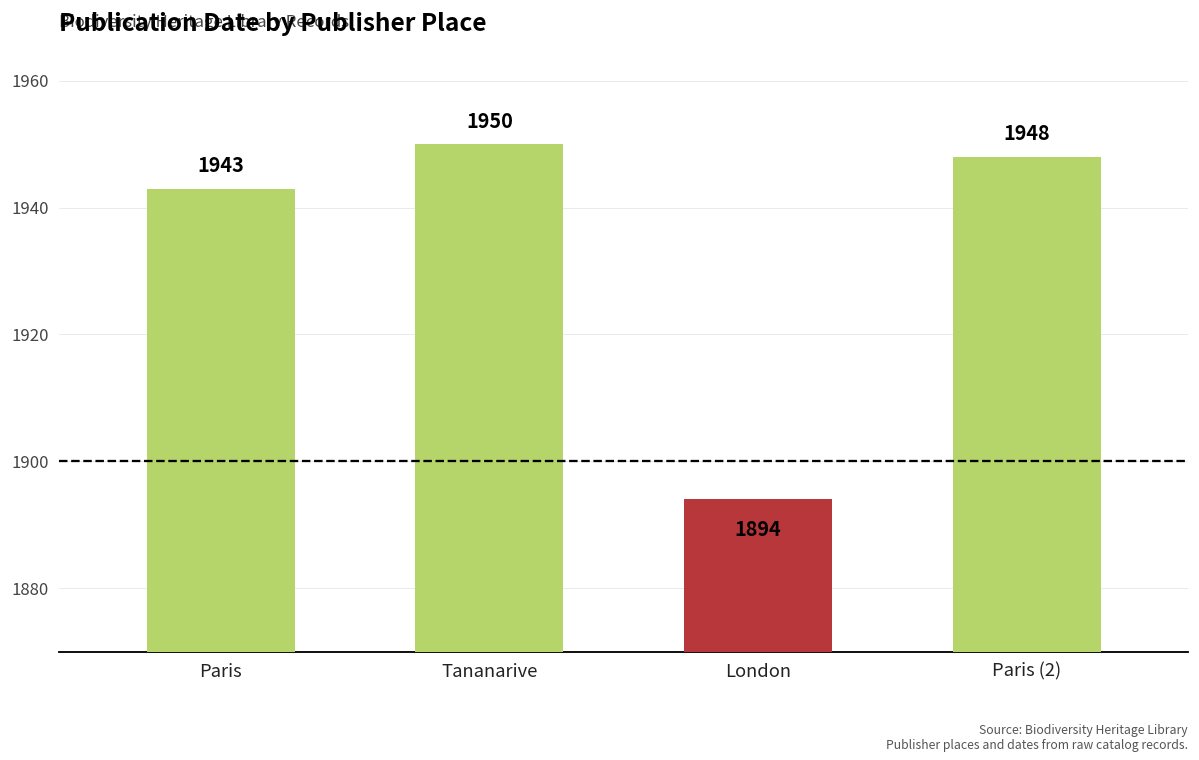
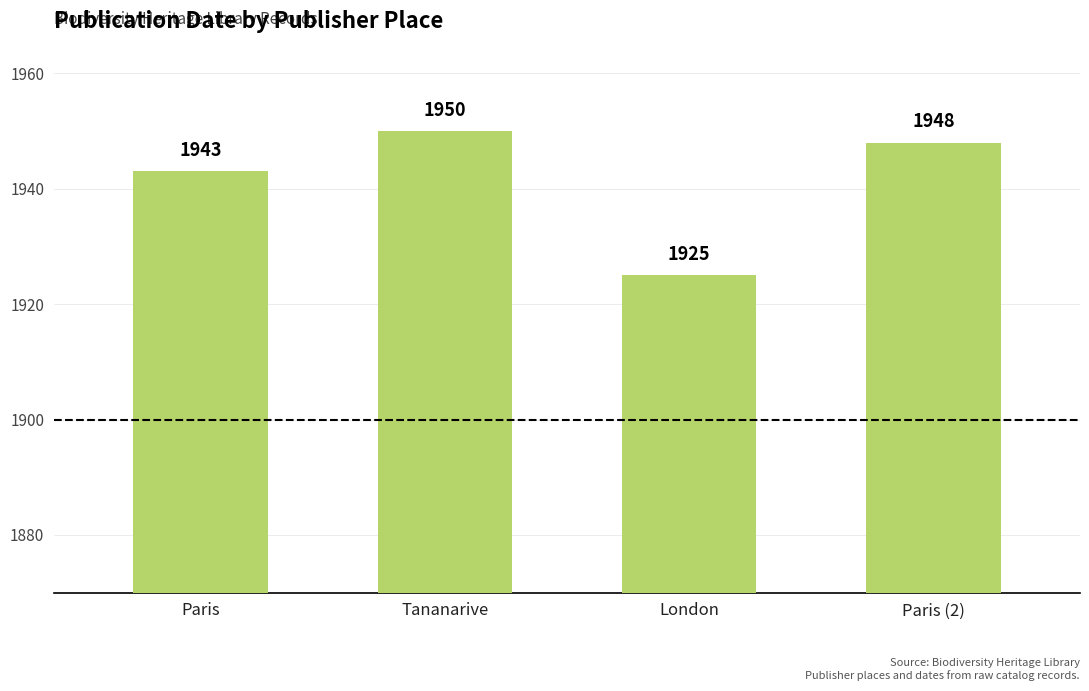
  {
    "Paris": 1943,
    "Tananarive": 1950,
-   "London": 1894,
+   "London": 1925,
    "Paris (2)": 1948
  }
